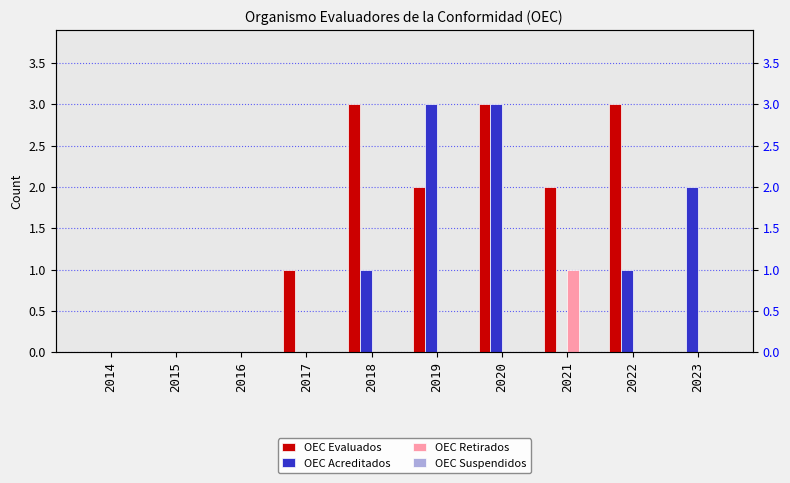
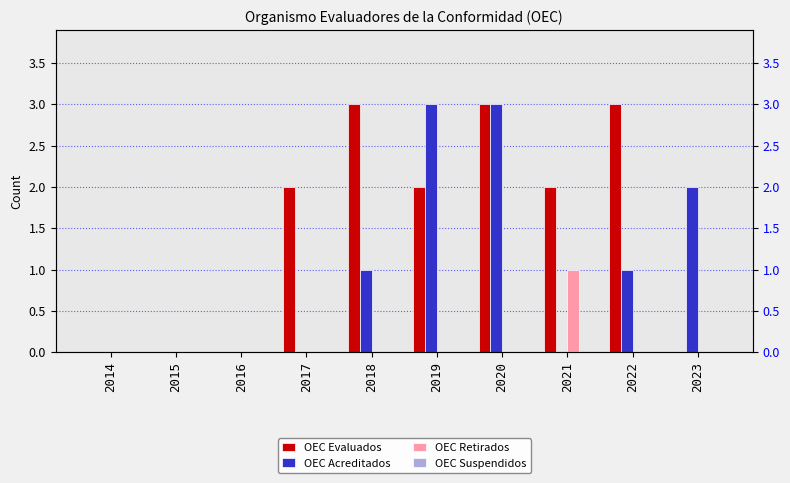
  {
    "OEC Evaluados": {
      "2014": 0,
      "2015": 0,
      "2016": 0,
-     "2017": 1,
+     "2017": 2,
      "2018": 3,
      "2019": 2,
      "2020": 3,
      "2021": 2,
      "2022": 3,
      "2023": 0
    },
    "OEC Acreditados": {
      "2014": 0,
      "2015": 0,
      "2016": 0,
      "2017": 0,
      "2018": 1,
      "2019": 3,
      "2020": 3,
      "2021": 0,
      "2022": 1,
      "2023": 2
    },
    "OEC Retirados": {
      "2014": 0,
      "2015": 0,
      "2016": 0,
      "2017": 0,
      "2018": 0,
      "2019": 0,
      "2020": 0,
      "2021": 1,
      "2022": 0,
      "2023": 0
    },
    "OEC Suspendidos": {
      "2014": 0,
      "2015": 0,
      "2016": 0,
      "2017": 0,
      "2018": 0,
      "2019": 0,
      "2020": 0,
      "2021": 0,
      "2022": 0,
      "2023": 0
    }
  }
